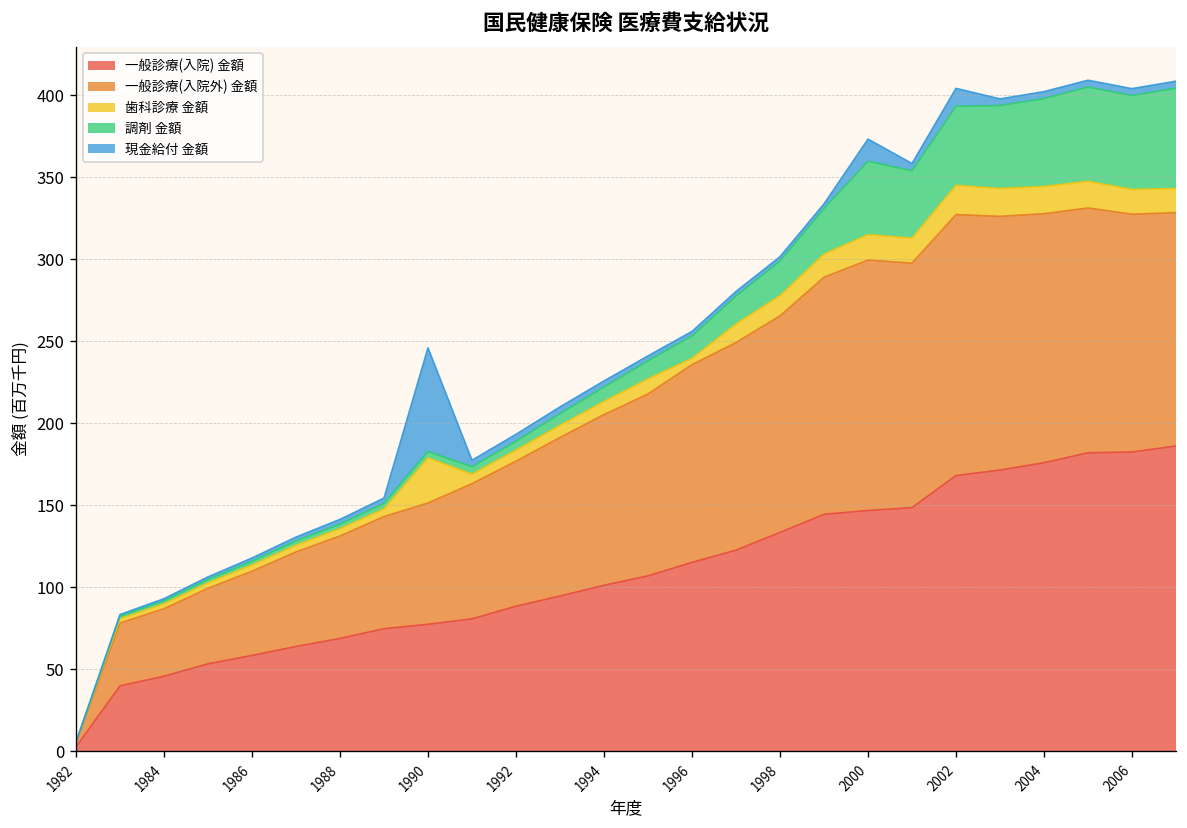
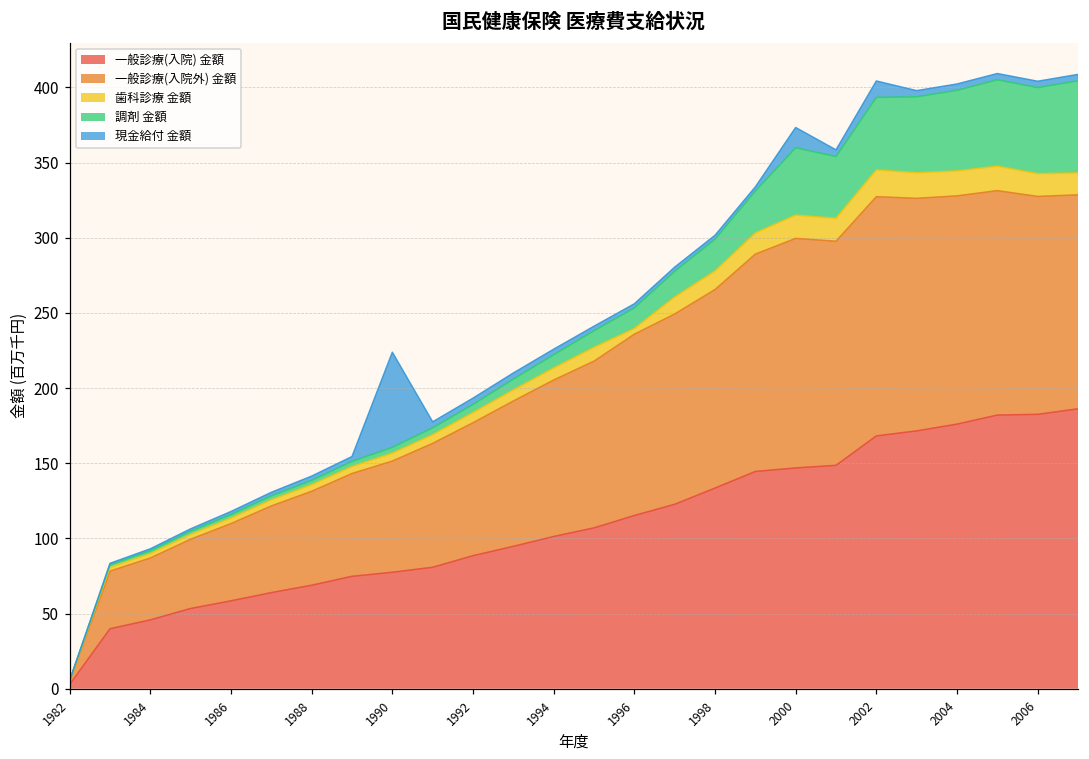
  {
    "歯科診療 金額": {
      "1986": 4,
      "1988": 4,
-     "1990": 28,
+     "1990": 5,
      "1992": 7,
      "1994": 8,
      "1996": 4,
      "1998": 12,
      "2000": 15,
      "2002": 18,
      "2004": 17,
      "2006": 15
    },
    "調剤 金額": {
      "1986": 2,
      "1988": 3,
      "1990": 4,
      "1992": 5,
      "1994": 9,
      "1996": 14,
      "1998": 21,
      "2000": 45,
      "2002": 48,
      "2004": 54,
      "2006": 57
    },
    "現金給付 金額": {
      "1986": 2,
      "1988": 3,
      "1990": 63,
      "1992": 4,
      "1994": 4,
      "1996": 3,
      "1998": 3,
      "2000": 13,
      "2002": 11,
      "2004": 4,
      "2006": 4
    }
  }
